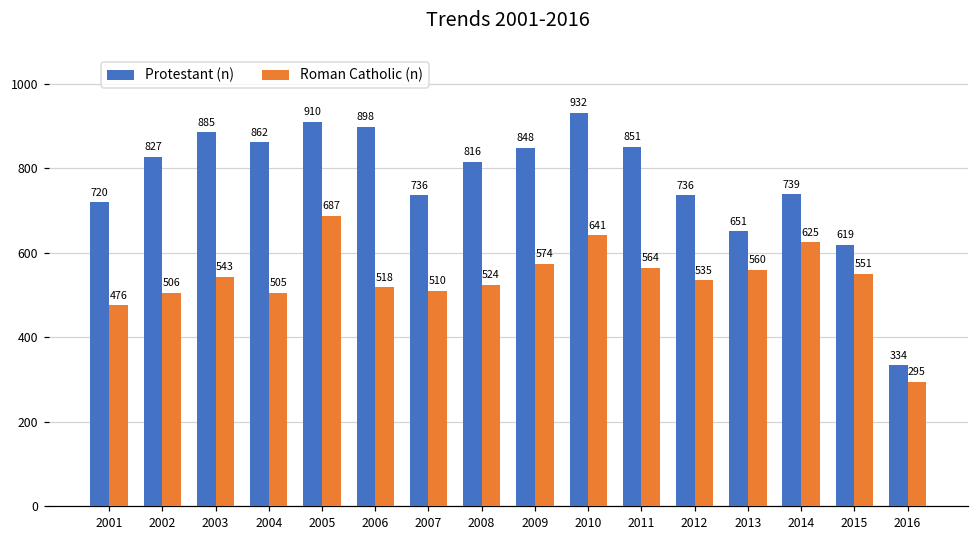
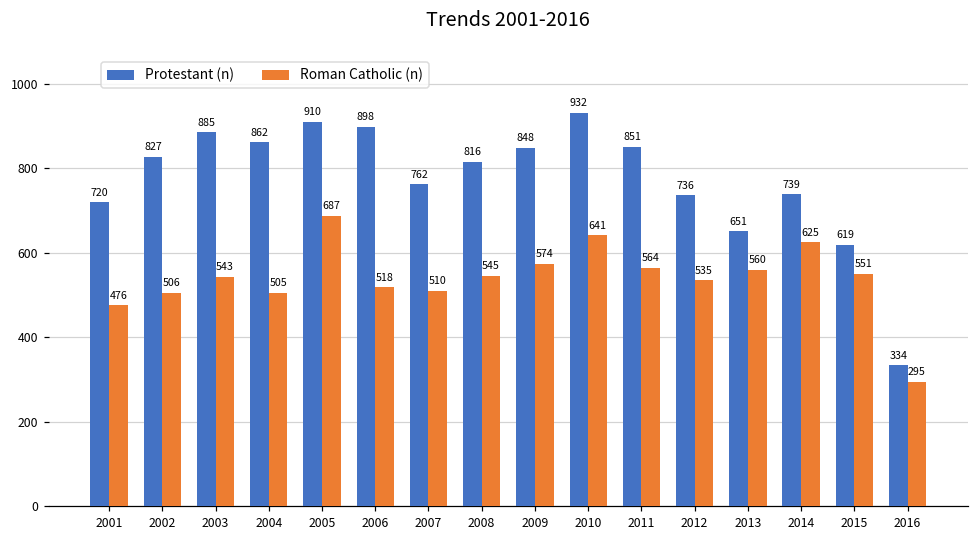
  {
    "Protestant (n)": {
      "2001": 720,
      "2002": 827,
      "2003": 885,
      "2004": 862,
      "2005": 910,
      "2006": 898,
-     "2007": 736,
+     "2007": 762,
      "2008": 816,
      "2009": 848,
      "2010": 932,
      "2011": 851,
      "2012": 736,
      "2013": 651,
      "2014": 739,
      "2015": 619,
      "2016": 334
    },
    "Roman Catholic (n)": {
      "2001": 476,
      "2002": 506,
      "2003": 543,
      "2004": 505,
      "2005": 687,
      "2006": 518,
      "2007": 510,
-     "2008": 524,
+     "2008": 545,
      "2009": 574,
      "2010": 641,
      "2011": 564,
      "2012": 535,
      "2013": 560,
      "2014": 625,
      "2015": 551,
      "2016": 295
    }
  }
